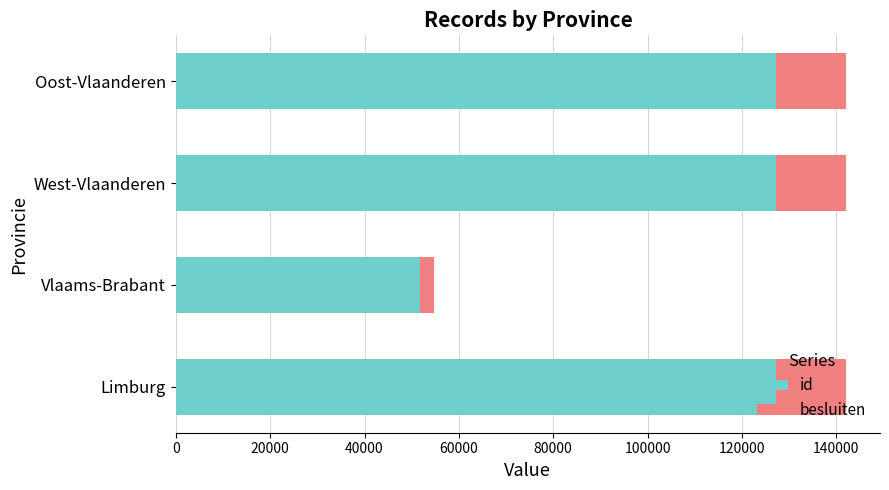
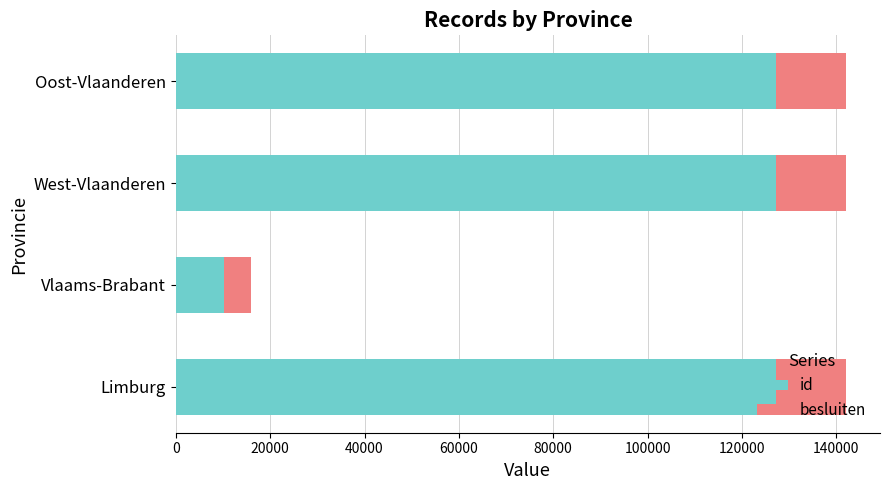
  {
    "id": {
      "Oost-Vlaanderen": 127000,
      "West-Vlaanderen": 127000,
-     "Vlaams-Brabant": 52000,
+     "Vlaams-Brabant": 10000,
      "Limburg": 127000
    },
    "besluiten": {
      "Oost-Vlaanderen": 15000,
      "West-Vlaanderen": 15000,
-     "Vlaams-Brabant": 3000,
+     "Vlaams-Brabant": 6000,
      "Limburg": 15000
    }
  }
